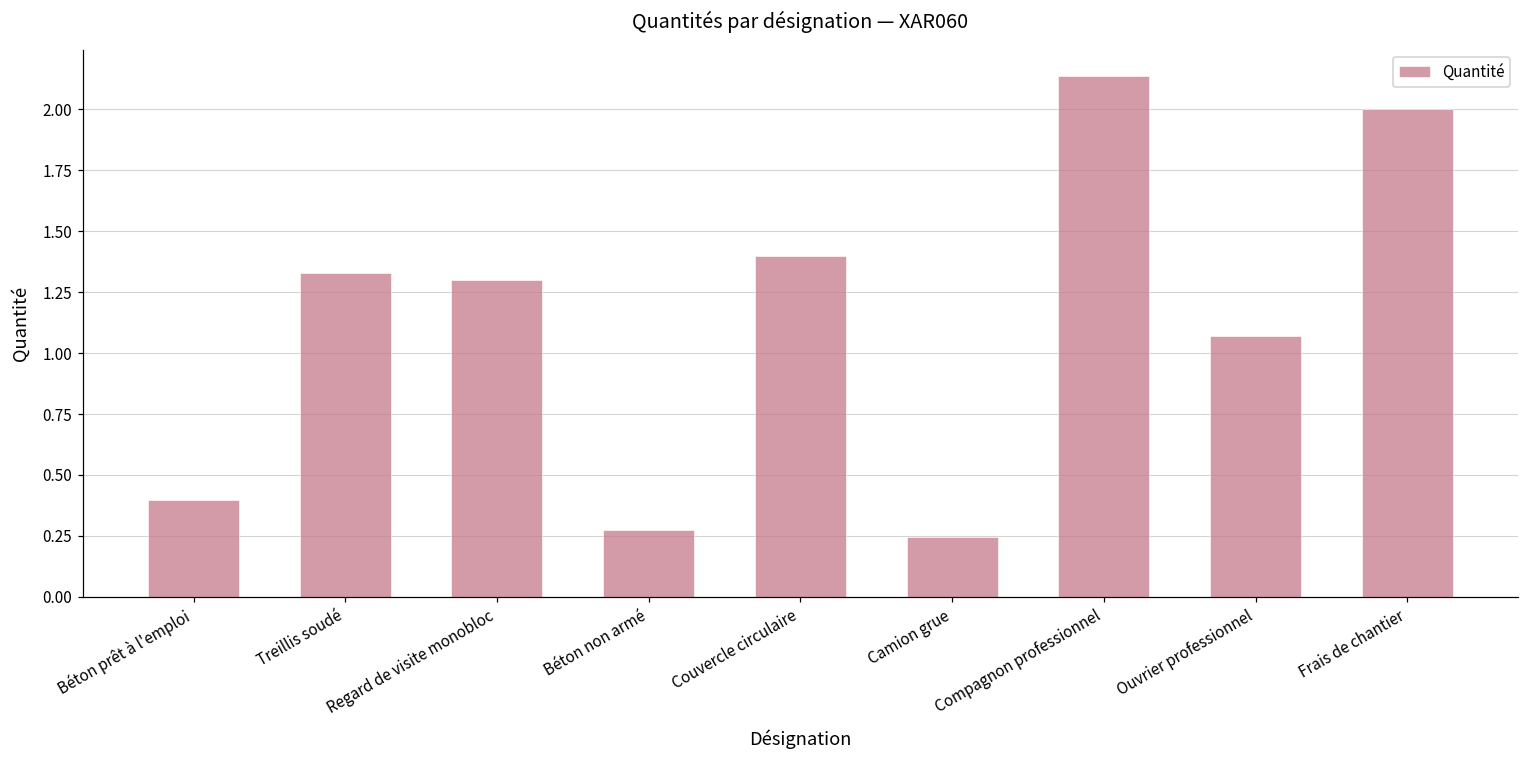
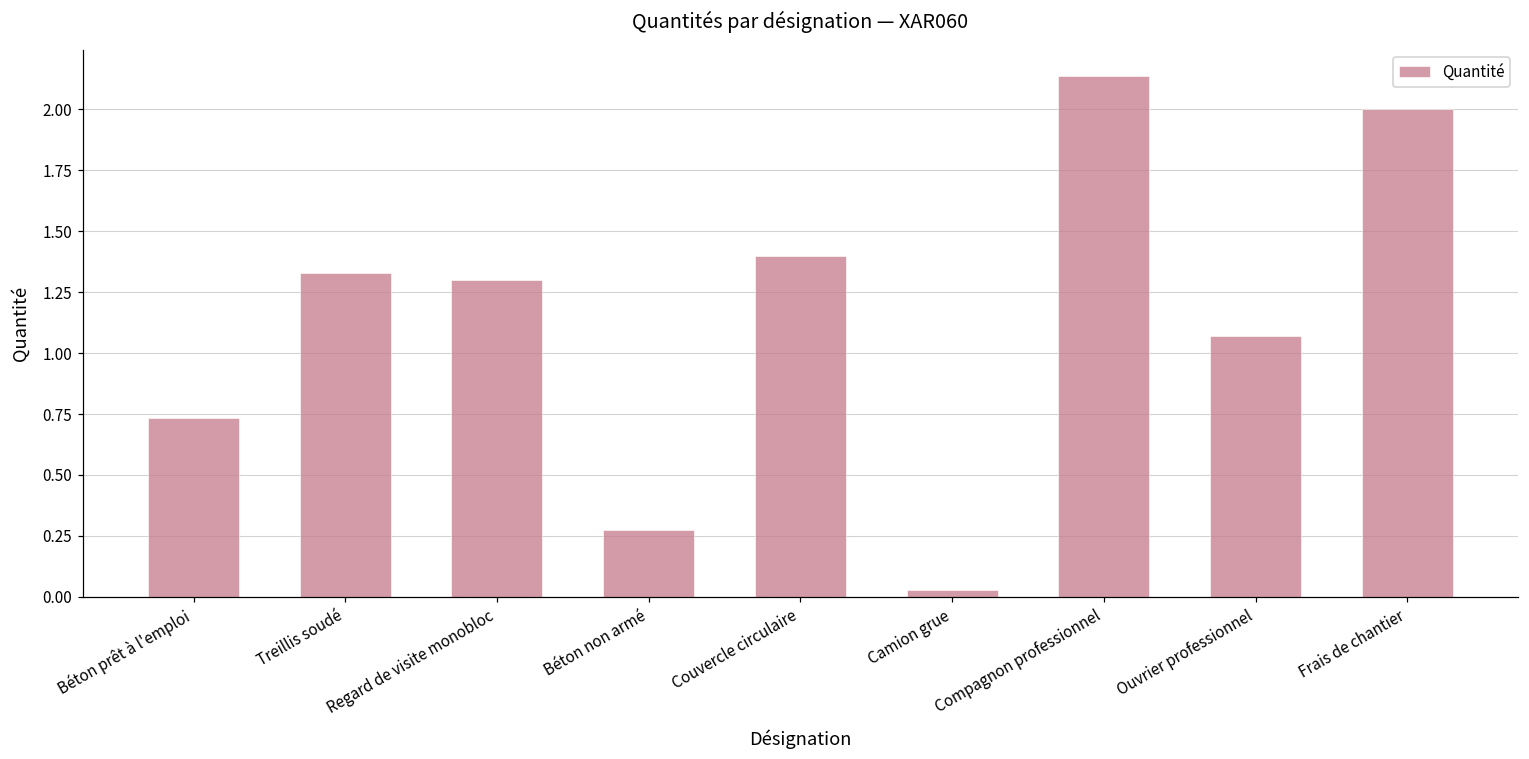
  {
-   "Béton prêt à l'emploi": 0.40,
+   "Béton prêt à l'emploi": 0.73,
    "Treillis soudé": 1.33,
    "Regard de visite monobloc": 1.30,
    "Béton non armé": 0.28,
    "Couvercle circulaire": 1.40,
-   "Camion grue": 0.25,
+   "Camion grue": 0.03,
    "Compagnon professionnel": 2.14,
    "Ouvrier professionnel": 1.07,
    "Frais de chantier": 2.00
  }
